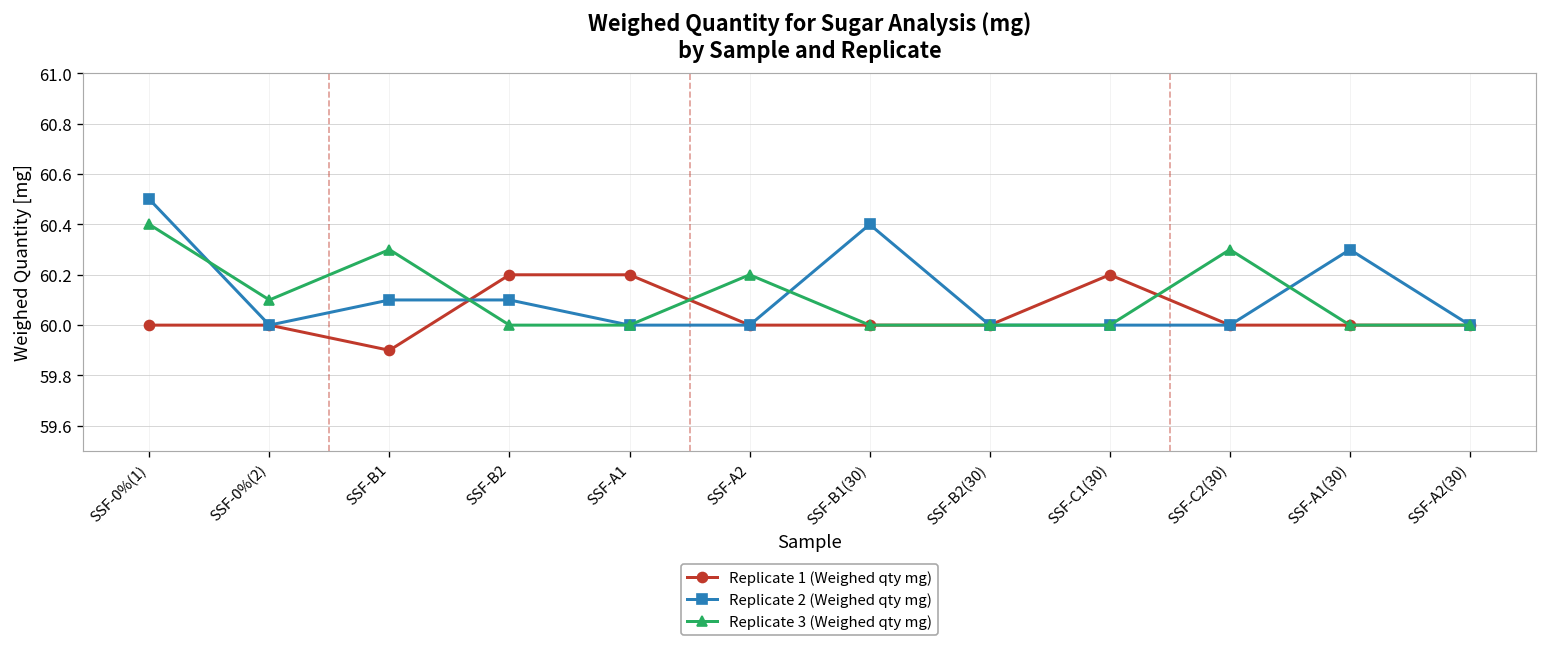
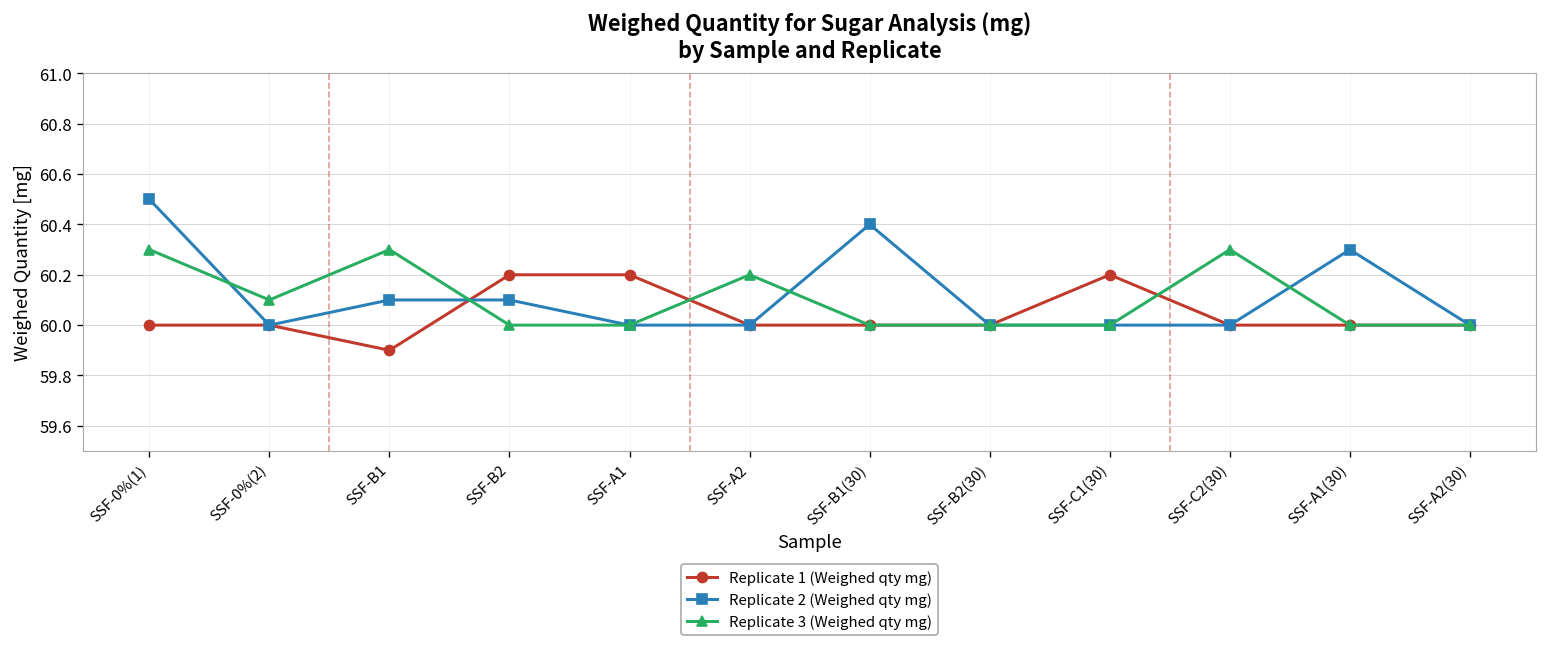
  {
    "Replicate 1 (Weighed qty mg)": {
      "SSF-0%(1)": 60.0,
      "SSF-B1": 59.9,
      "SSF-B2": 60.2,
      "SSF-A1": 60.2,
      "SSF-C1(30)": 60.2
    },
    "Replicate 2 (Weighed qty mg)": {
      "SSF-0%(1)": 60.5,
      "SSF-B1": 60.1,
      "SSF-B2": 60.1,
      "SSF-B1(30)": 60.4,
      "SSF-A1(30)": 60.3
    },
    "Replicate 3 (Weighed qty mg)": {
-     "SSF-0%(1)": 60.4,
+     "SSF-0%(1)": 60.3,
      "SSF-0%(2)": 60.1,
      "SSF-B1": 60.3,
      "SSF-B2": 60.0,
      "SSF-A2": 60.2,
      "SSF-C2(30)": 60.3
    }
  }
